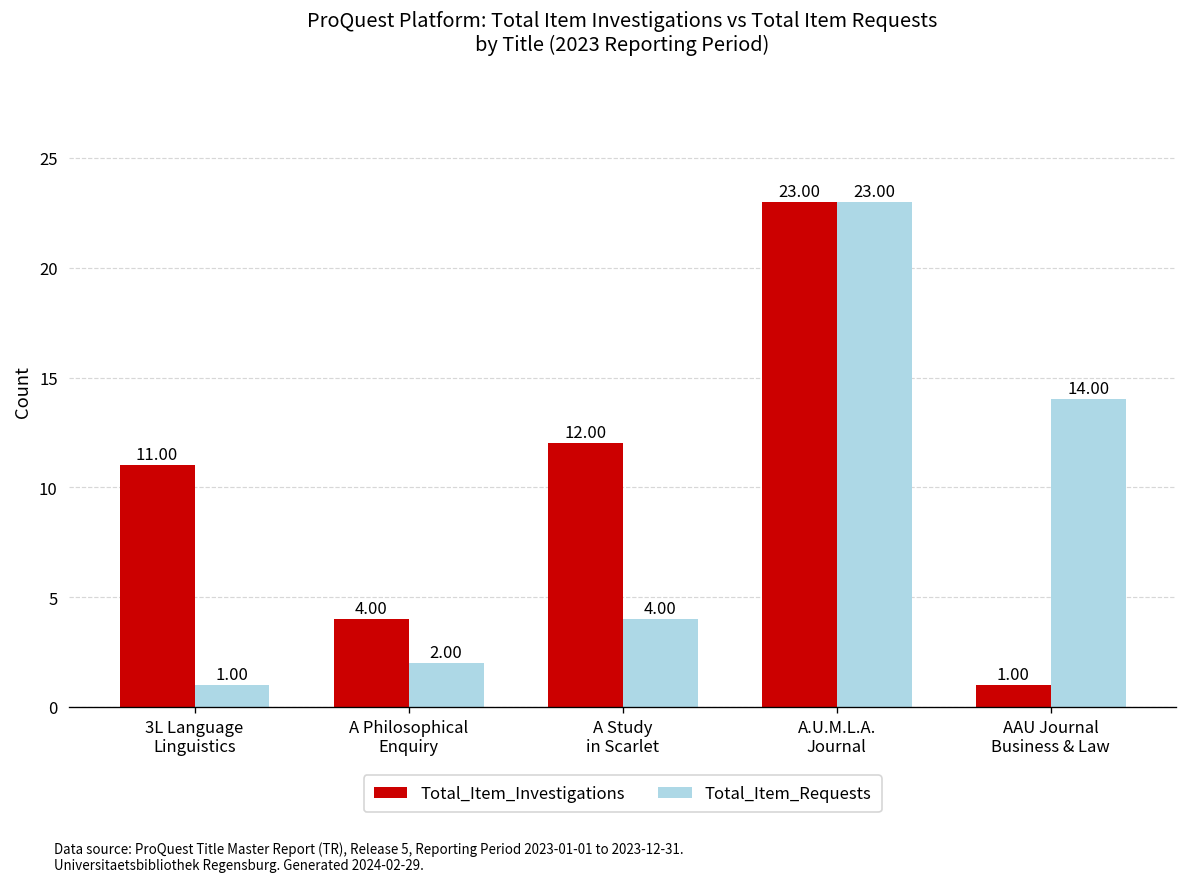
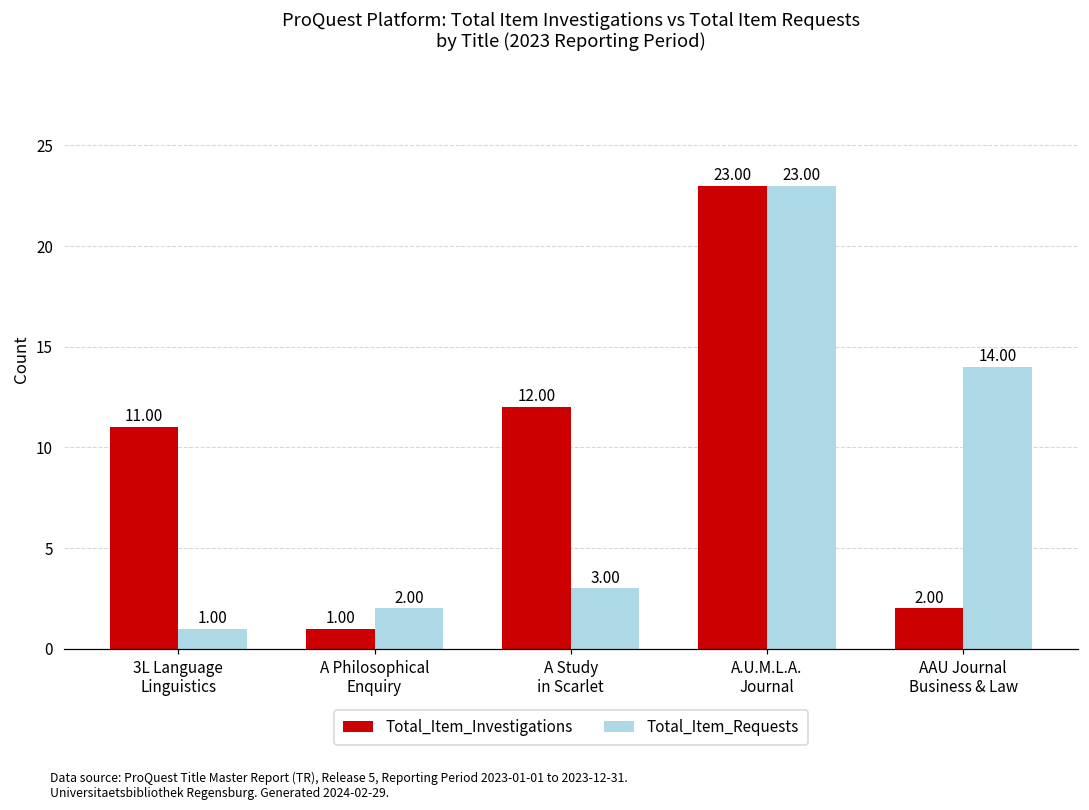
  {
    "Total_Item_Investigations": {
      "3L Language Linguistics": 11.00,
-     "A Philosophical Enquiry": 4.00,
+     "A Philosophical Enquiry": 1.00,
      "A Study in Scarlet": 12.00,
      "A.U.M.L.A. Journal": 23.00,
-     "AAU Journal Business & Law": 1.00
+     "AAU Journal Business & Law": 2.00
    },
    "Total_Item_Requests": {
      "3L Language Linguistics": 1.00,
      "A Philosophical Enquiry": 2.00,
-     "A Study in Scarlet": 4.00,
+     "A Study in Scarlet": 3.00,
      "A.U.M.L.A. Journal": 23.00,
      "AAU Journal Business & Law": 14.00
    }
  }
